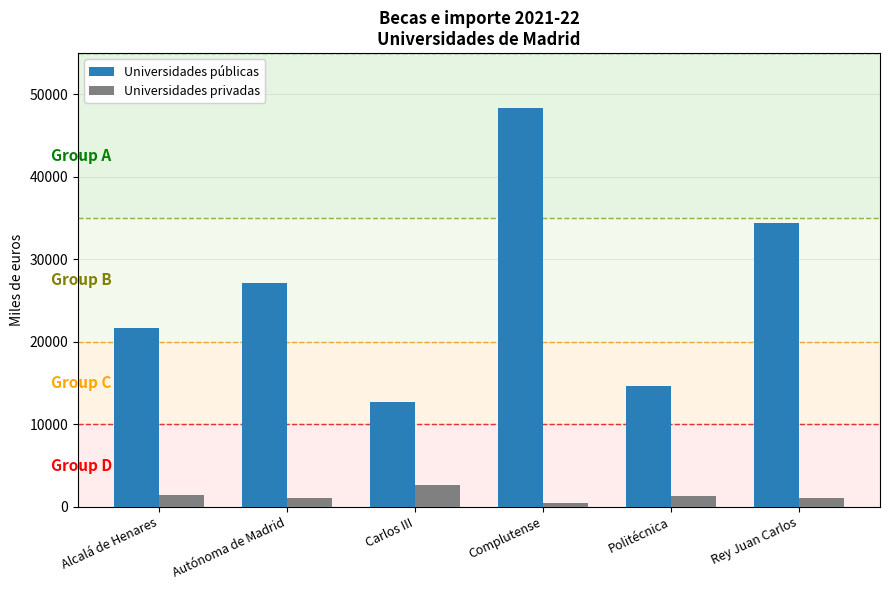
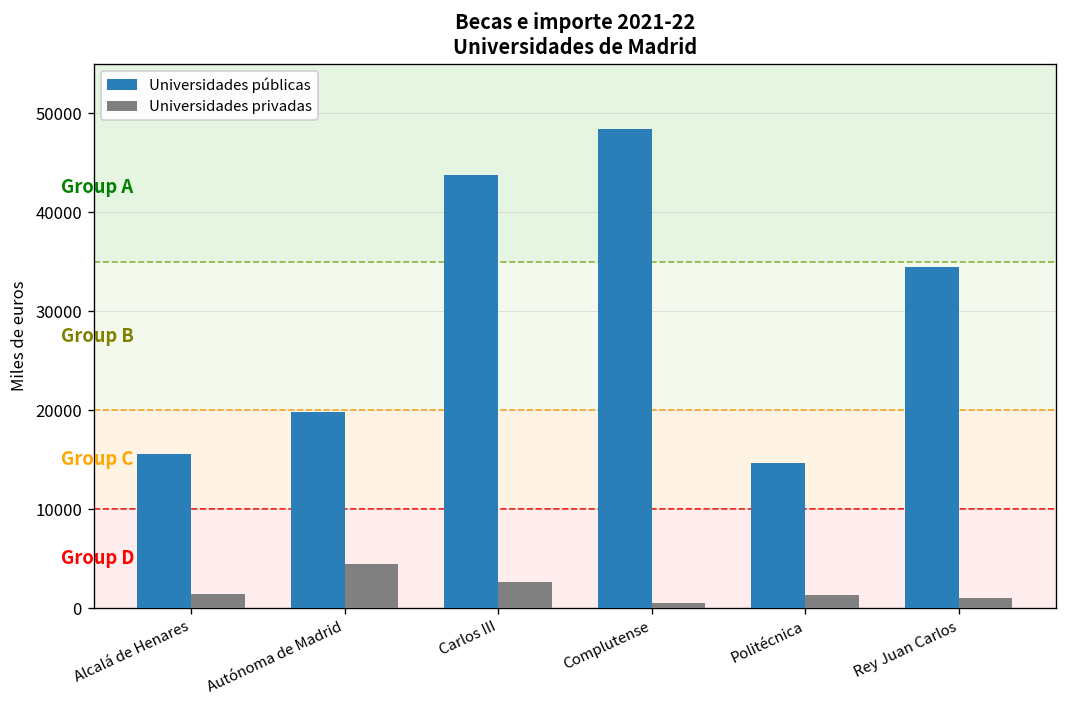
  {
    "Universidades públicas": {
-     "Alcalá de Henares": 22000,
-     "Autónoma de Madrid": 27000,
-     "Carlos III": 13000,
+     "Alcalá de Henares": 16000,
+     "Autónoma de Madrid": 20000,
+     "Carlos III": 44000,
      "Complutense": 48000,
      "Politécnica": 15000,
      "Rey Juan Carlos": 34000
    },
    "Universidades privadas": {
      "Alcalá de Henares": 1000,
-     "Autónoma de Madrid": 1000,
+     "Autónoma de Madrid": 4000,
      "Carlos III": 3000,
      "Complutense": 0,
      "Politécnica": 1000,
      "Rey Juan Carlos": 1000
    }
  }
